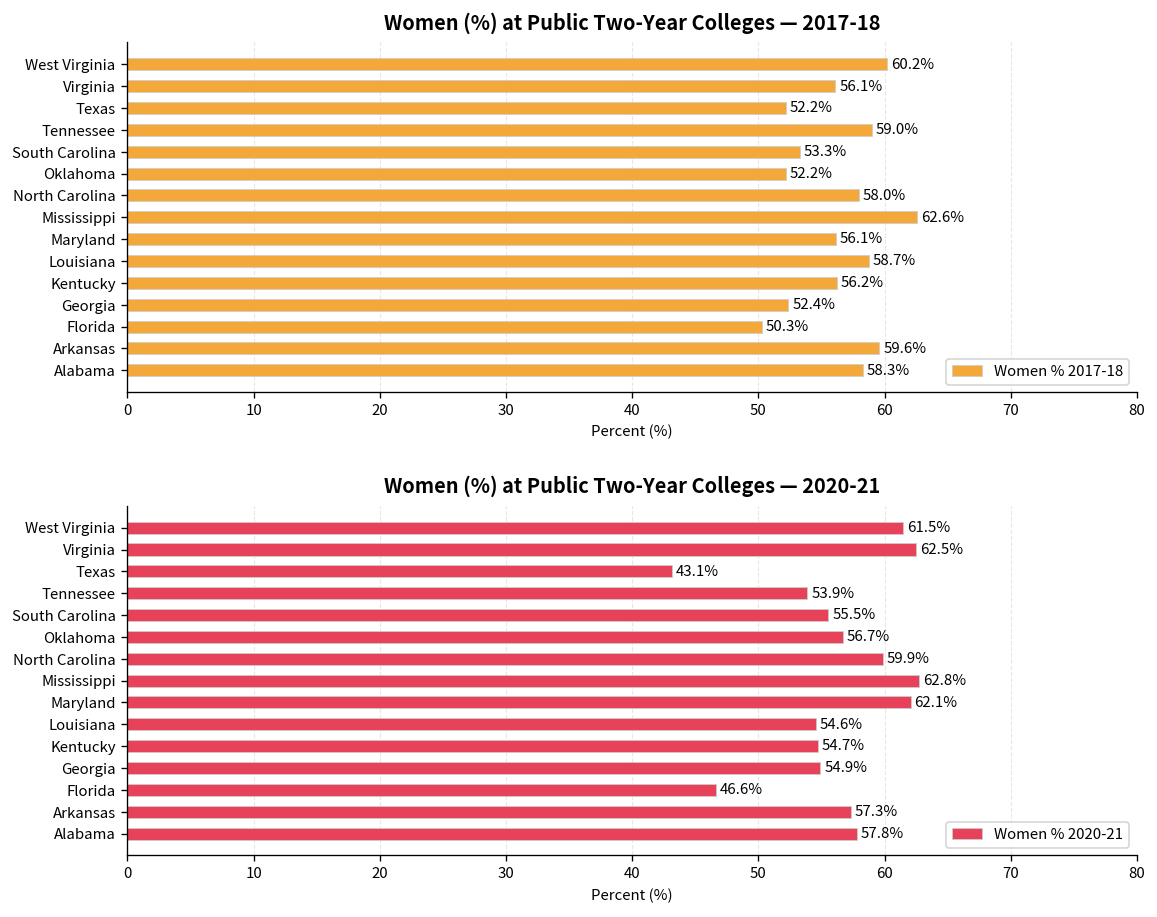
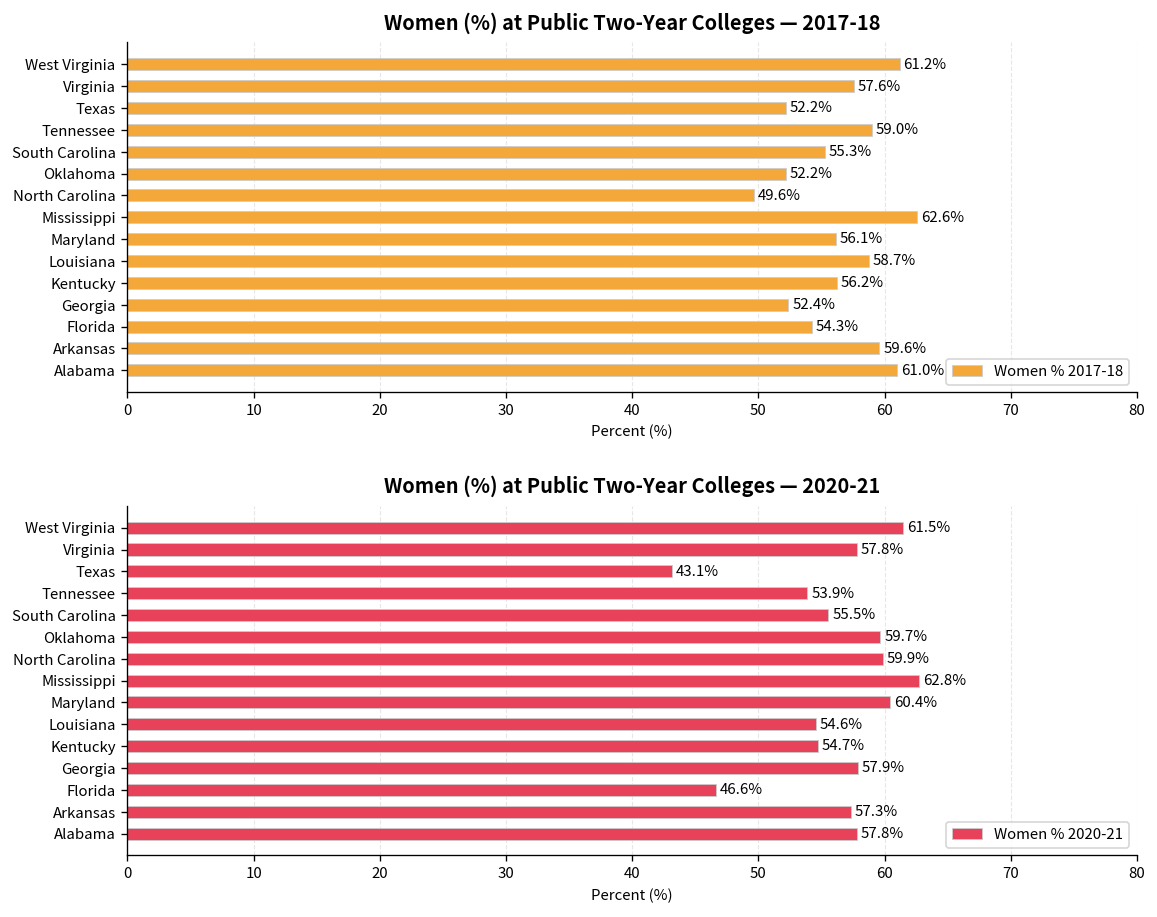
  {
    "Women (%) at Public Two-Year Colleges — 2017-18": {
-     "West Virginia": "60.2%",
-     "Virginia": "56.1%",
+     "West Virginia": "61.2%",
+     "Virginia": "57.6%",
      "Texas": "52.2%",
      "Tennessee": "59.0%",
-     "South Carolina": "53.3%",
+     "South Carolina": "55.3%",
      "Oklahoma": "52.2%",
-     "North Carolina": "58.0%",
+     "North Carolina": "49.6%",
      "Mississippi": "62.6%",
      "Maryland": "56.1%",
      "Louisiana": "58.7%",
      "Kentucky": "56.2%",
      "Georgia": "52.4%",
-     "Florida": "50.3%",
+     "Florida": "54.3%",
      "Arkansas": "59.6%",
-     "Alabama": "58.3%"
+     "Alabama": "61.0%"
    },
    "Women (%) at Public Two-Year Colleges — 2020-21": {
      "West Virginia": "61.5%",
-     "Virginia": "62.5%",
+     "Virginia": "57.8%",
      "Texas": "43.1%",
      "Tennessee": "53.9%",
      "South Carolina": "55.5%",
-     "Oklahoma": "56.7%",
+     "Oklahoma": "59.7%",
      "North Carolina": "59.9%",
      "Mississippi": "62.8%",
-     "Maryland": "62.1%",
+     "Maryland": "60.4%",
      "Louisiana": "54.6%",
      "Kentucky": "54.7%",
-     "Georgia": "54.9%",
+     "Georgia": "57.9%",
      "Florida": "46.6%",
      "Arkansas": "57.3%",
      "Alabama": "57.8%"
    }
  }
